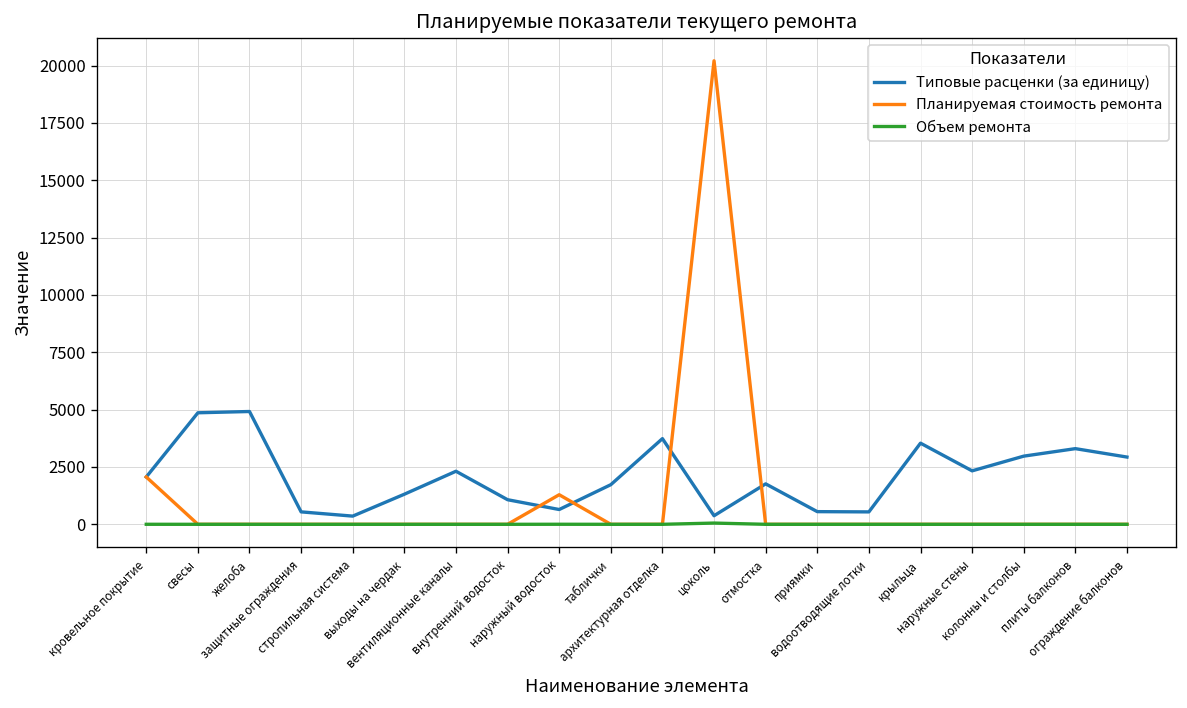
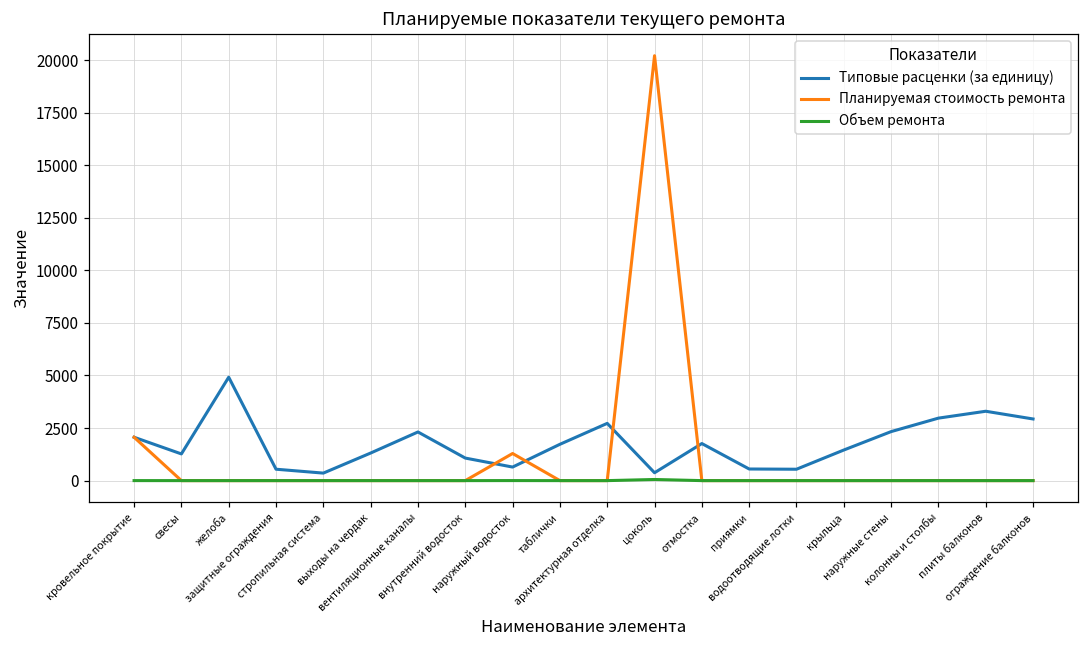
  {
    "Типовые расценки (за единицу)": {
-     "свесы": 4900,
+     "свесы": 1300,
      "желоба": 4900,
      "защитные ограждения": 500,
      "стропильная система": 400,
      "выходы на чердак": 1300,
      "вентиляционные каналы": 2300,
      "внутренний водосток": 1100,
      "наружный водосток": 600,
      "таблички": 1700,
-     "архитектурная отделка": 3700,
+     "архитектурная отделка": 2700,
      "цоколь": 400,
      "отмостка": 1800,
      "приямки": 600,
      "водоотводящие лотки": 500,
-     "крыльца": 3500,
+     "крыльца": 1500,
      "наружные стены": 2300,
      "колонны и столбы": 3000,
      "плиты балконов": 3300,
      "ограждение балконов": 2900
    },
    "Планируемая стоимость ремонта": {
      "наружный водосток": 1300,
      "цоколь": 20200
    },
    "Объем ремонта": {
      "кровельное покрытие": 0,
      "наружный водосток": 0,
      "цоколь": 100
    }
  }
